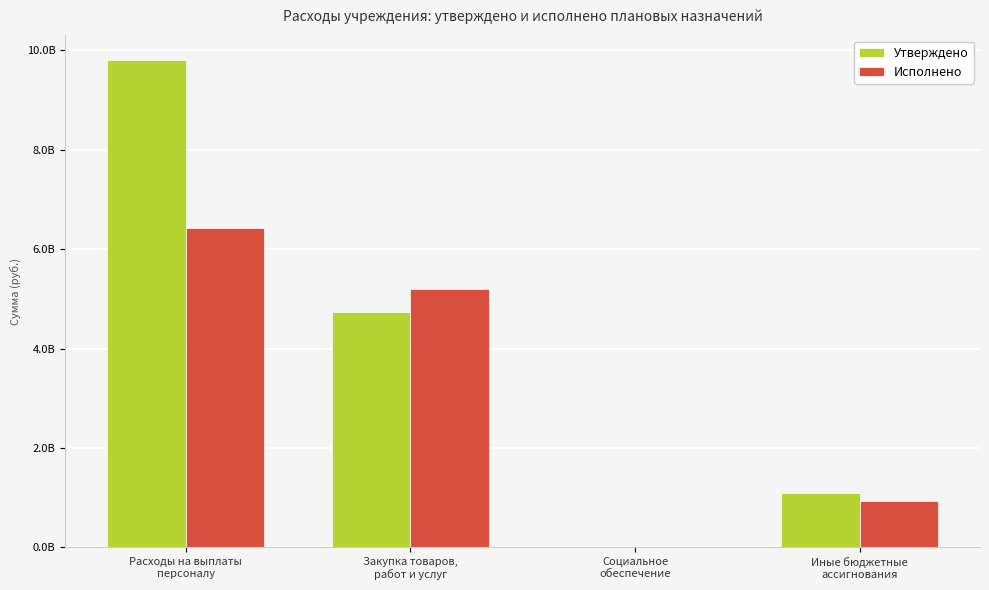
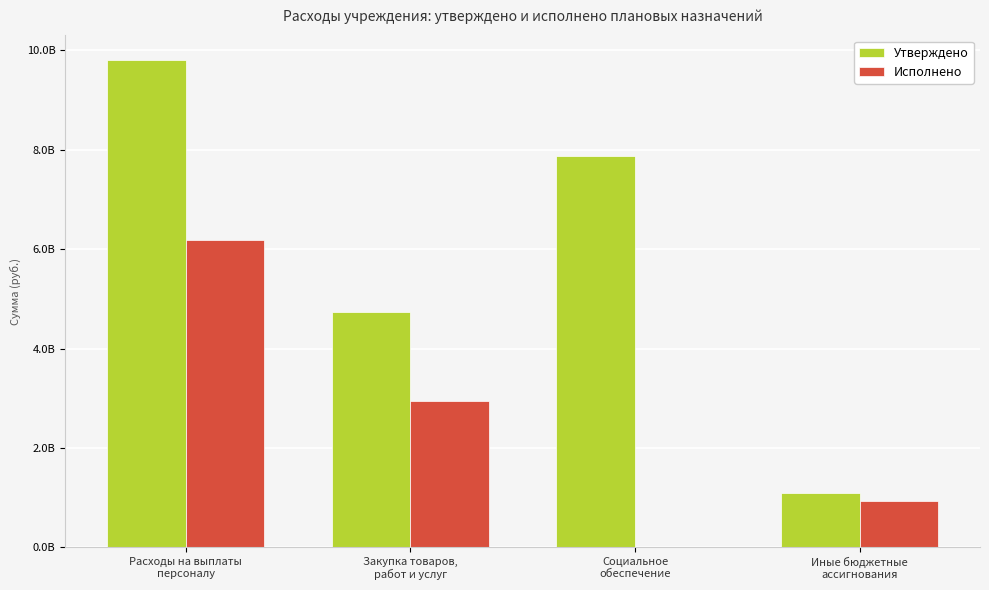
  {
    "Утверждено": {
      "Расходы на выплаты персоналу": 9800000000,
      "Закупка товаров, работ и услуг": 4700000000,
-     "Социальное обеспечение": 0,
+     "Социальное обеспечение": 7900000000,
      "Иные бюджетные ассигнования": 1100000000
    },
    "Исполнено": {
-     "Расходы на выплаты персоналу": 6400000000,
-     "Закупка товаров, работ и услуг": 5200000000,
+     "Расходы на выплаты персоналу": 6200000000,
+     "Закупка товаров, работ и услуг": 2900000000,
      "Иные бюджетные ассигнования": 900000000
    }
  }
